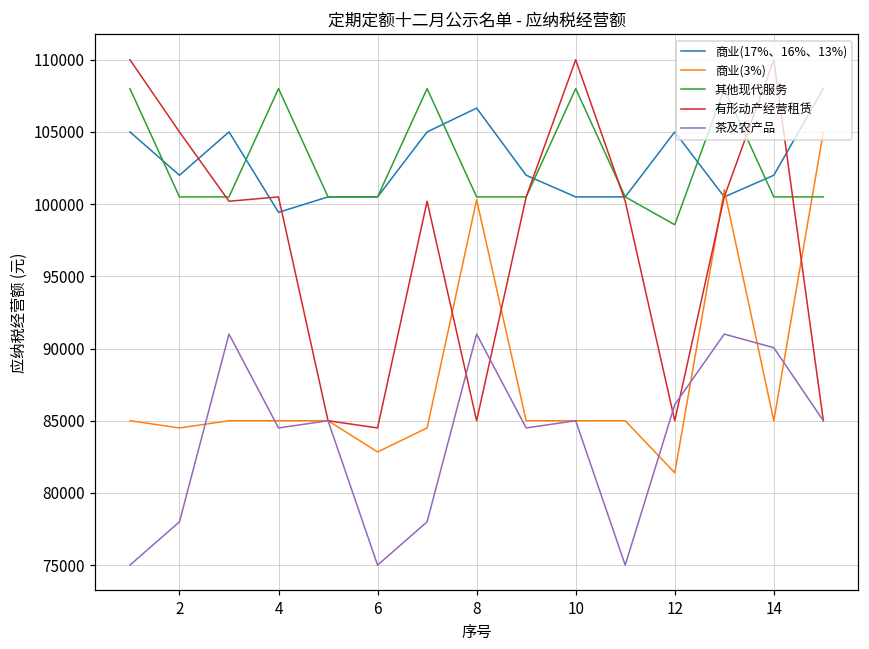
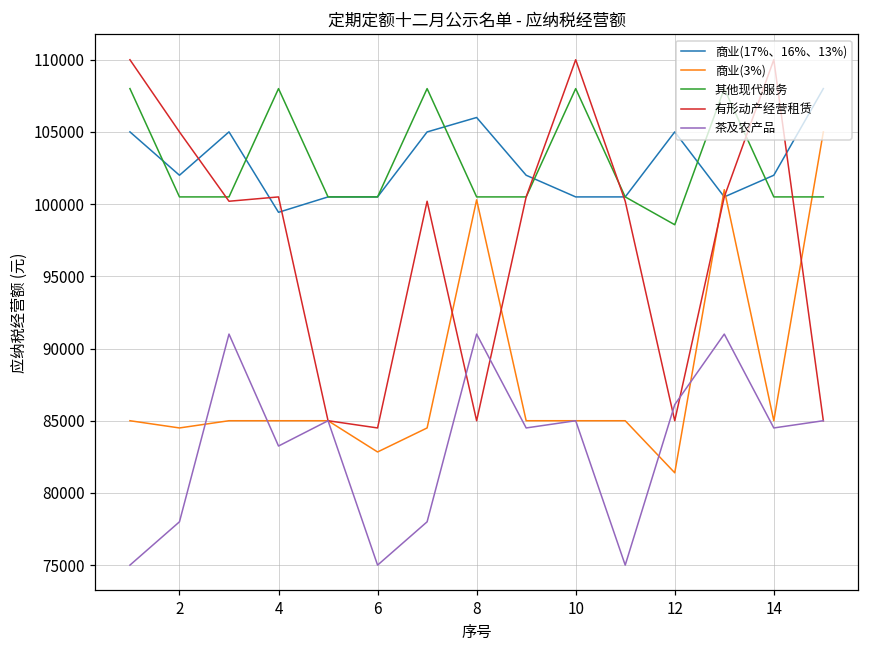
  {
    "商业(17%、16%、13%)": {
      "2": 102000,
      "4": 99400,
-     "8": 106700,
+     "8": 106000,
      "10": 100500,
      "12": 105000,
      "14": 102000
    },
    "商业(3%)": {
      "2": 84500,
      "4": 85000,
      "6": 82800,
      "8": 100300,
      "12": 81400,
      "14": 85000
    },
    "其他现代服务": {
      "2": 100500,
      "4": 108000,
      "8": 100500,
      "10": 108000,
      "12": 98600,
      "14": 100500
    },
    "有形动产经营租赁": {
      "2": 105000,
      "4": 100500,
      "6": 84500,
      "8": 85000,
      "10": 110000,
      "12": 85000
    },
    "茶及农产品": {
      "2": 78000,
-     "4": 84500,
+     "4": 83200,
      "6": 75000,
      "8": 91000,
      "12": 86100,
-     "14": 90100
+     "14": 84500
    }
  }
